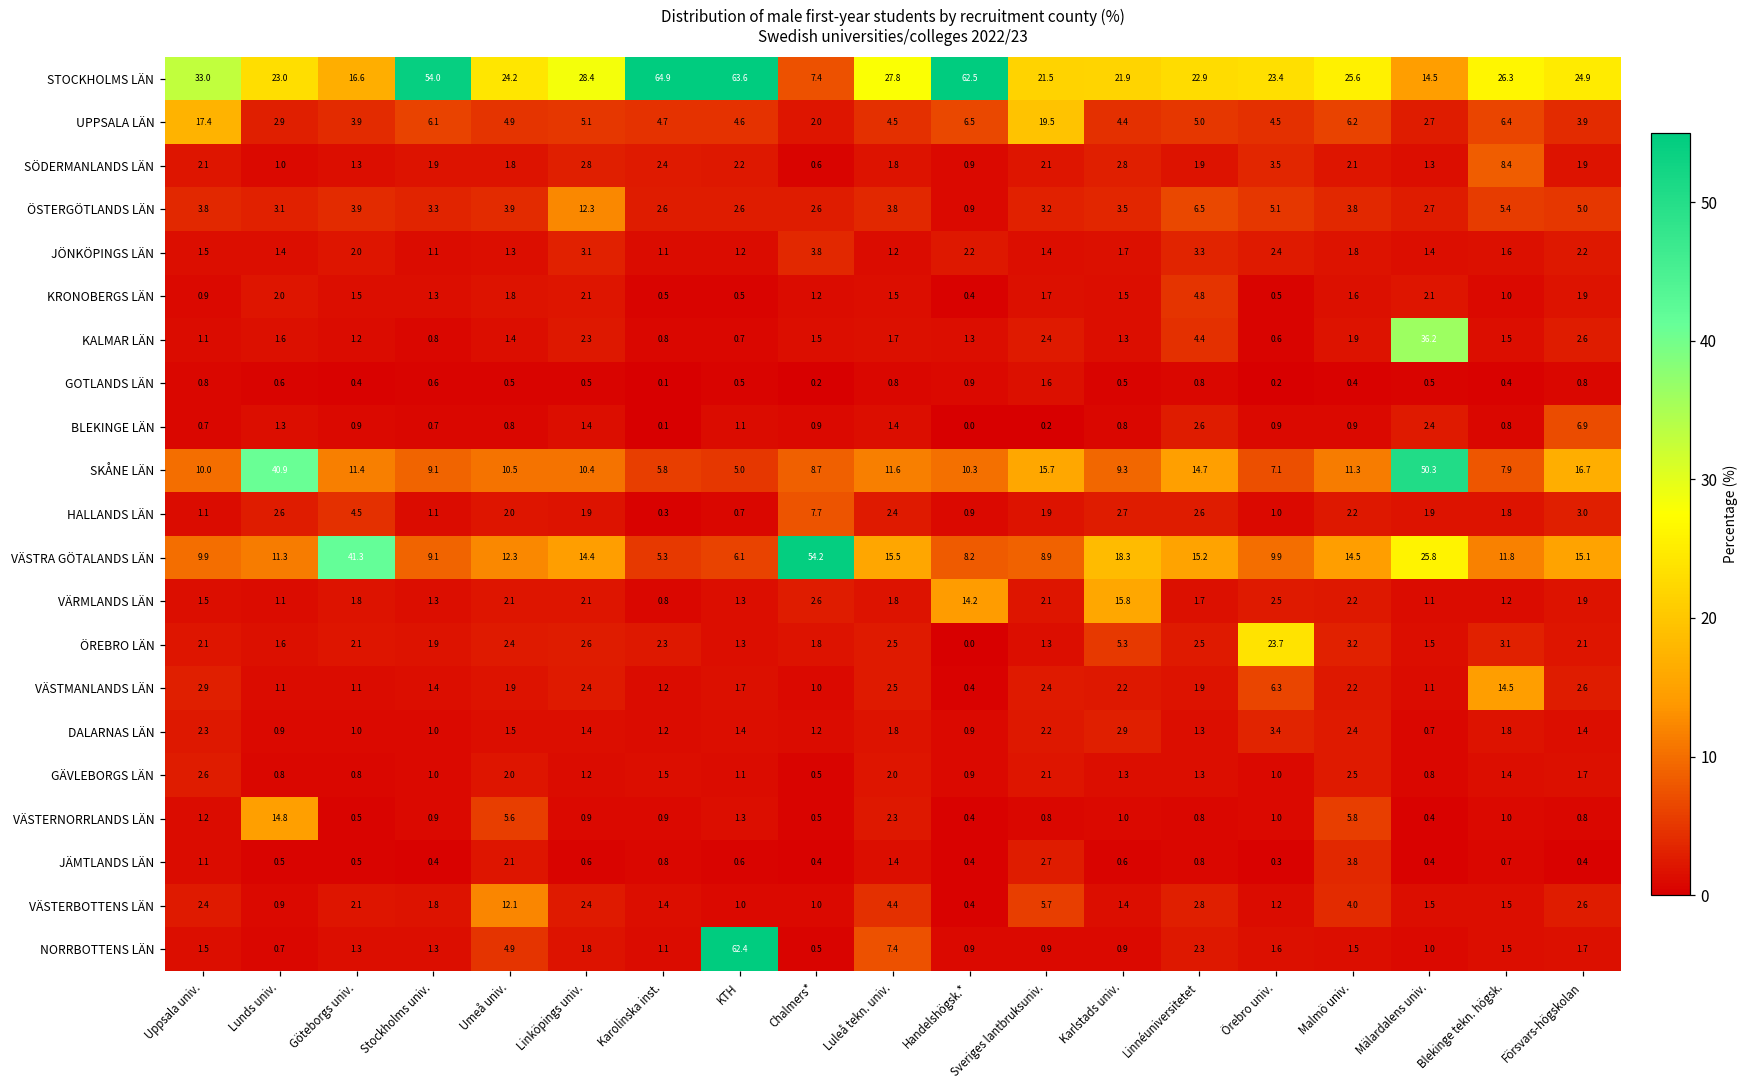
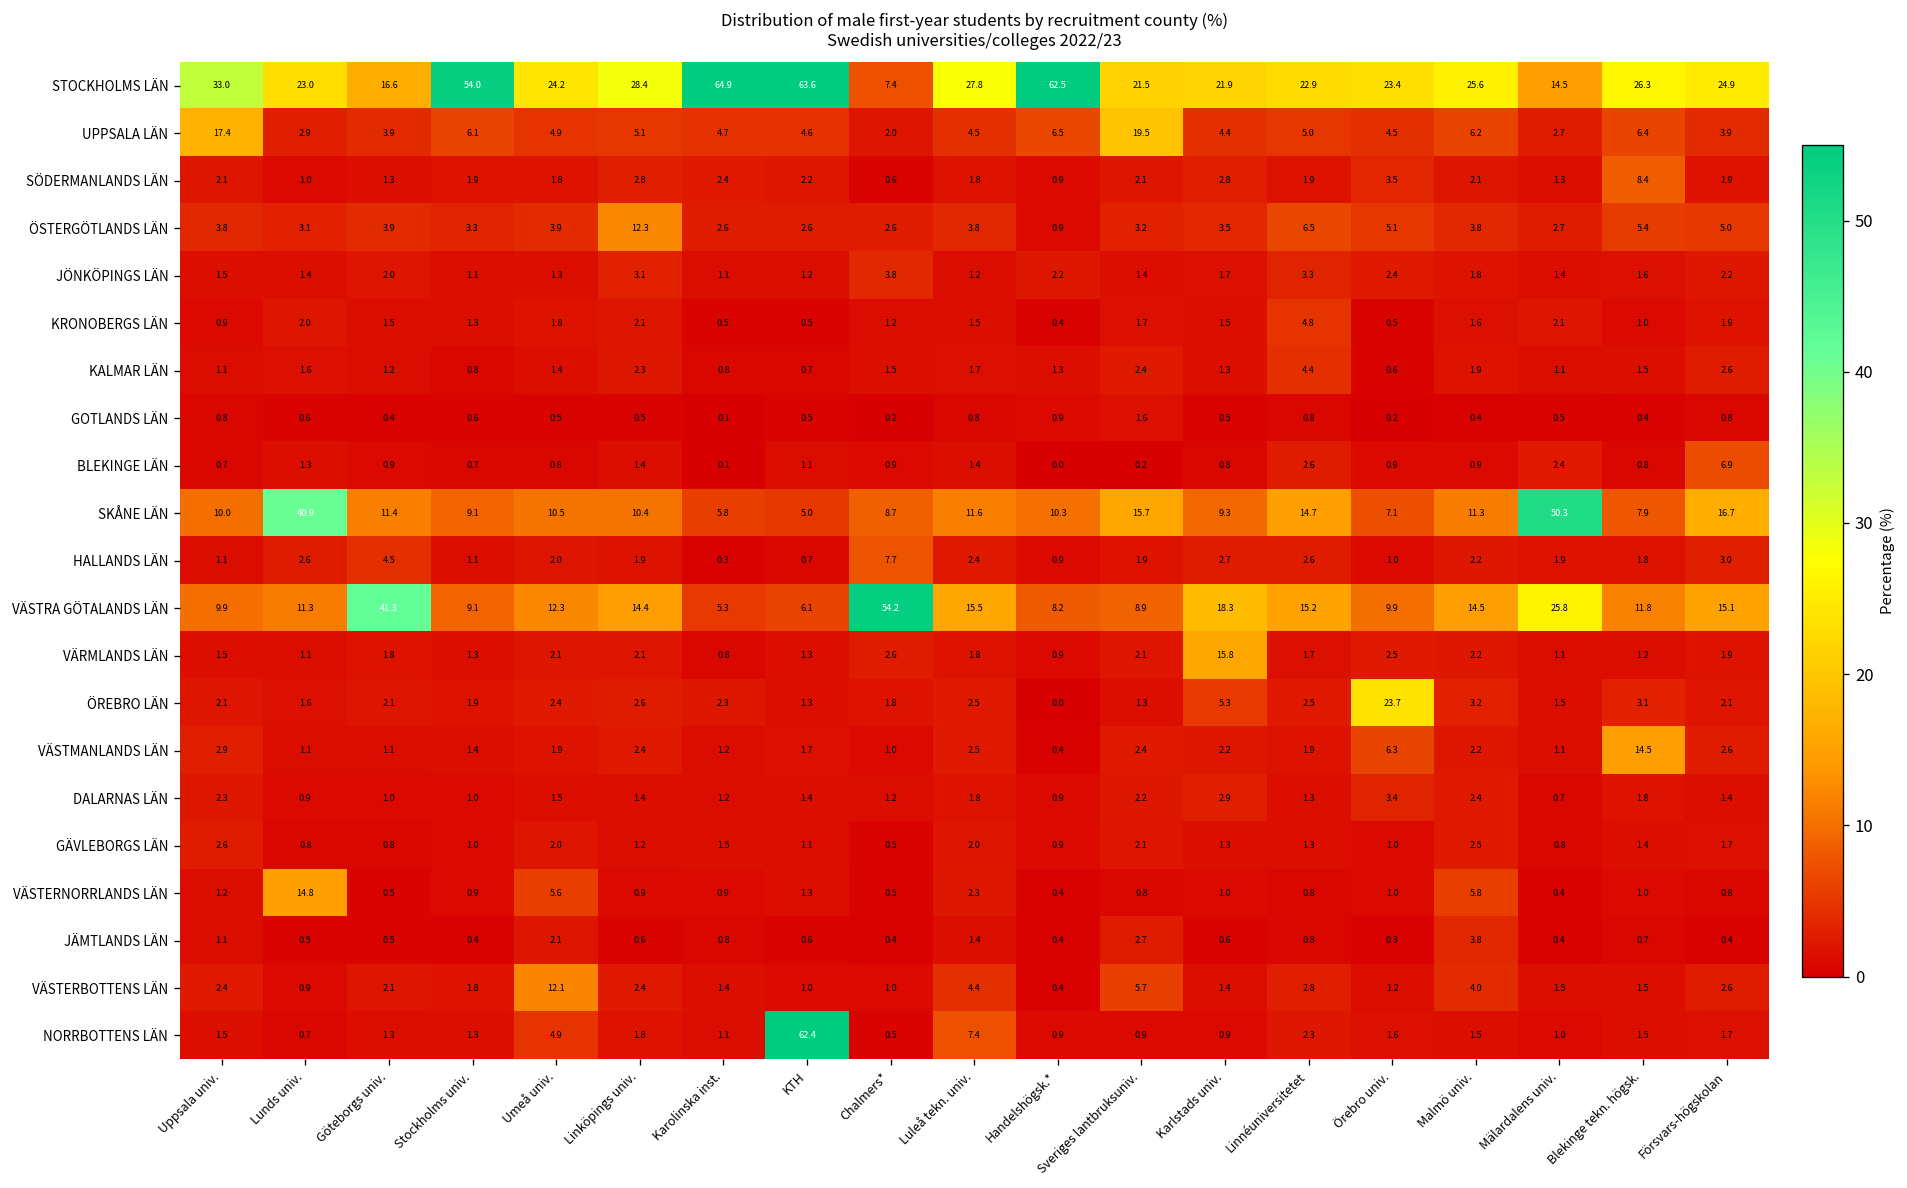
  {
    "KALMAR LÄN": {
      "Uppsala univ.": 1.1,
      "Lunds univ.": 1.6,
      "Göteborgs univ.": 1.2,
      "Stockholms univ.": 0.8,
      "Umeå univ.": 1.4,
      "Linköpings univ.": 2.3,
      "Karolinska inst.": 0.8,
      "KTH": 0.7,
      "Chalmers*": 1.5,
      "Luleå tekn. univ.": 1.7,
      "Handelshögsk.*": 1.3,
      "Sveriges lantbruksuniv.": 2.4,
      "Karlstads univ.": 1.3,
      "Linnéuniversitetet": 4.4,
      "Örebro univ.": 0.6,
      "Malmö univ.": 1.9,
-     "Mälardalens univ.": 36.2,
+     "Mälardalens univ.": 1.1,
      "Blekinge tekn. högsk.": 1.5,
      "Försvars-högskolan": 2.6
    },
    "VÄRMLANDS LÄN": {
      "Uppsala univ.": 1.5,
      "Lunds univ.": 1.1,
      "Göteborgs univ.": 1.8,
      "Stockholms univ.": 1.3,
      "Umeå univ.": 2.1,
      "Linköpings univ.": 2.1,
      "Karolinska inst.": 0.8,
      "KTH": 1.3,
      "Chalmers*": 2.6,
      "Luleå tekn. univ.": 1.8,
-     "Handelshögsk.*": 14.2,
+     "Handelshögsk.*": 0.9,
      "Sveriges lantbruksuniv.": 2.1,
      "Karlstads univ.": 15.8,
      "Linnéuniversitetet": 1.7,
      "Örebro univ.": 2.5,
      "Malmö univ.": 2.2,
      "Mälardalens univ.": 1.1,
      "Blekinge tekn. högsk.": 1.2,
      "Försvars-högskolan": 1.9
    }
  }
